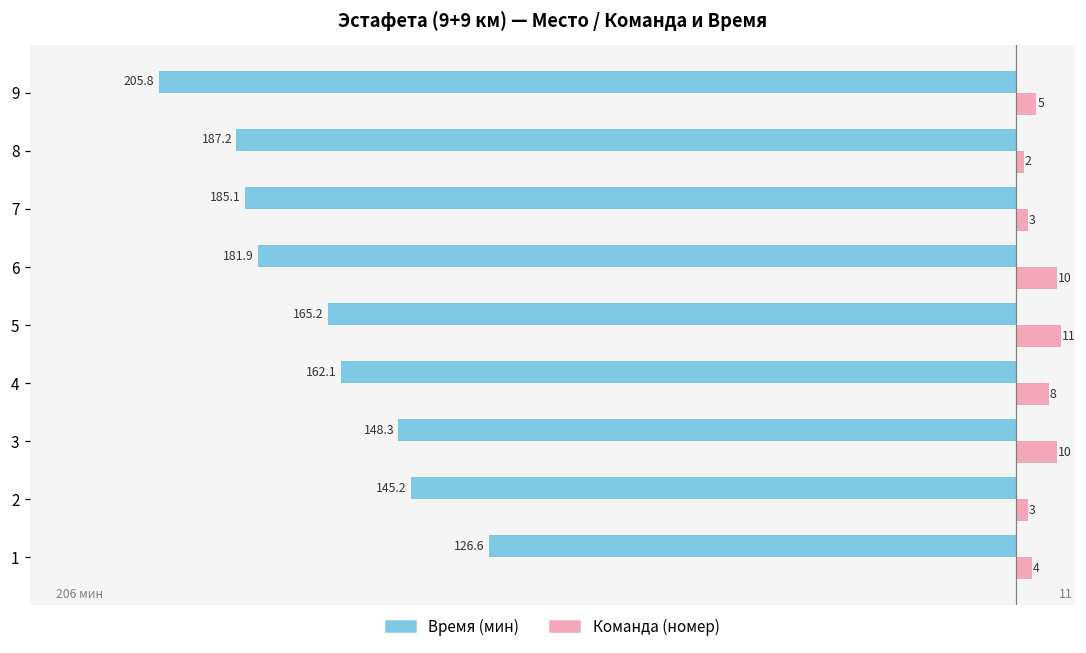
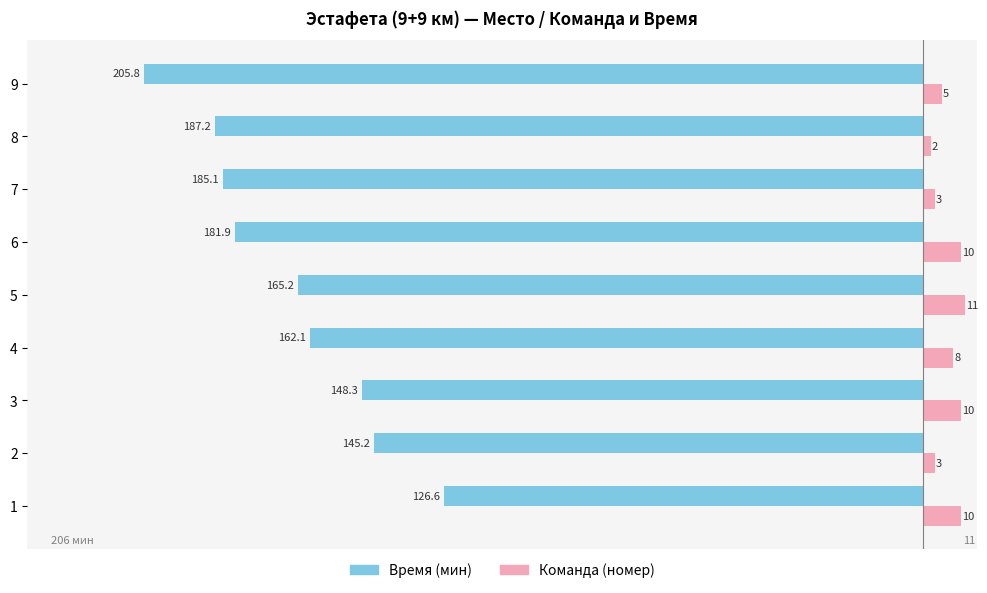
  {
    "Команда (номер)": {
      "9": 5,
      "8": 2,
      "7": 3,
      "6": 10,
      "5": 11,
      "4": 8,
      "3": 10,
      "2": 3,
-     "1": 4
+     "1": 10
    }
  }
